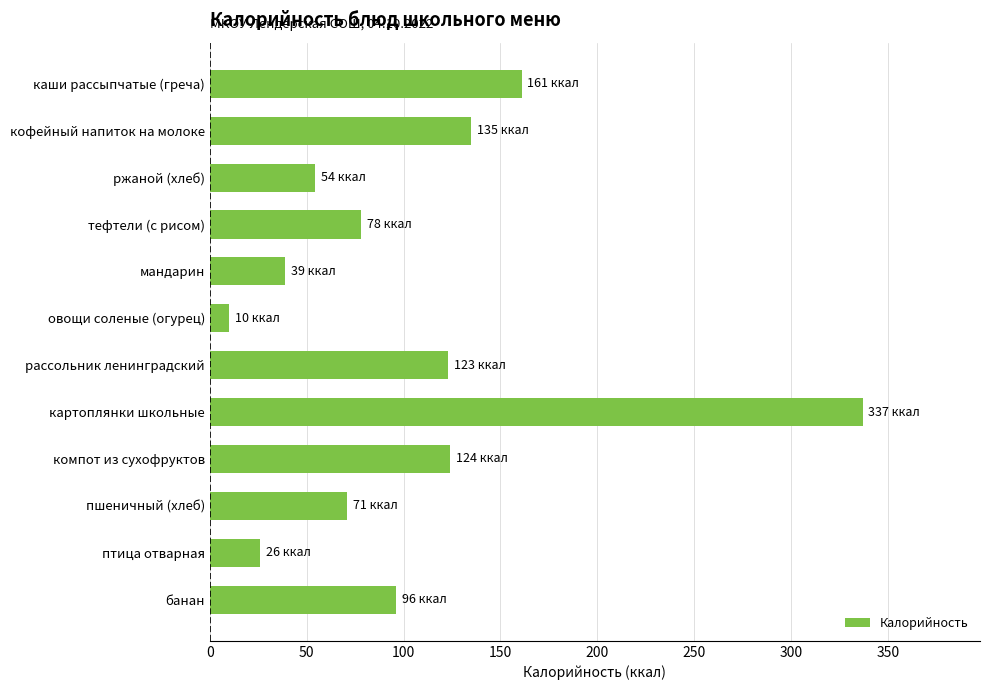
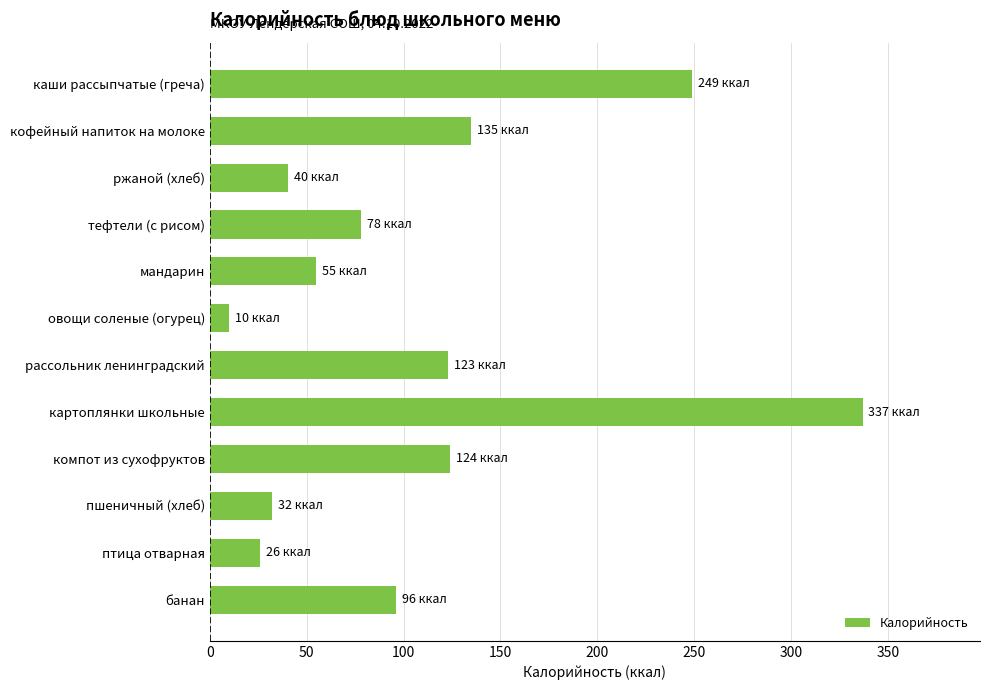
  {
-   "каши рассыпчатые (греча)": 161,
+   "каши рассыпчатые (греча)": 249,
    "кофейный напиток на молоке": 135,
-   "ржаной (хлеб)": 54,
+   "ржаной (хлеб)": 40,
    "тефтели (с рисом)": 78,
-   "мандарин": 39,
+   "мандарин": 55,
    "овощи соленые (огурец)": 10,
    "рассольник ленинградский": 123,
    "картоплянки школьные": 337,
    "компот из сухофруктов": 124,
-   "пшеничный (хлеб)": 71,
+   "пшеничный (хлеб)": 32,
    "птица отварная": 26,
    "банан": 96
  }
